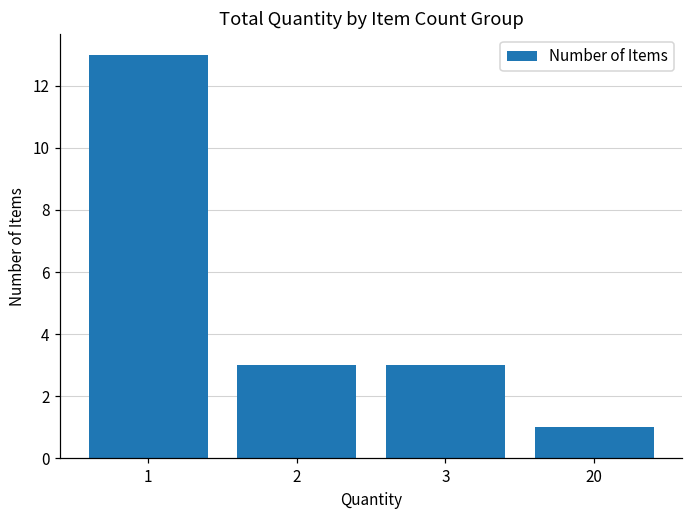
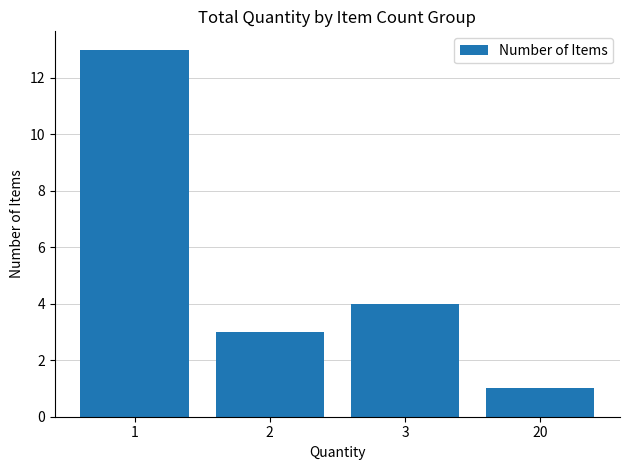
  {
    "1": 13,
    "2": 3,
-   "3": 3,
+   "3": 4,
    "20": 1
  }
